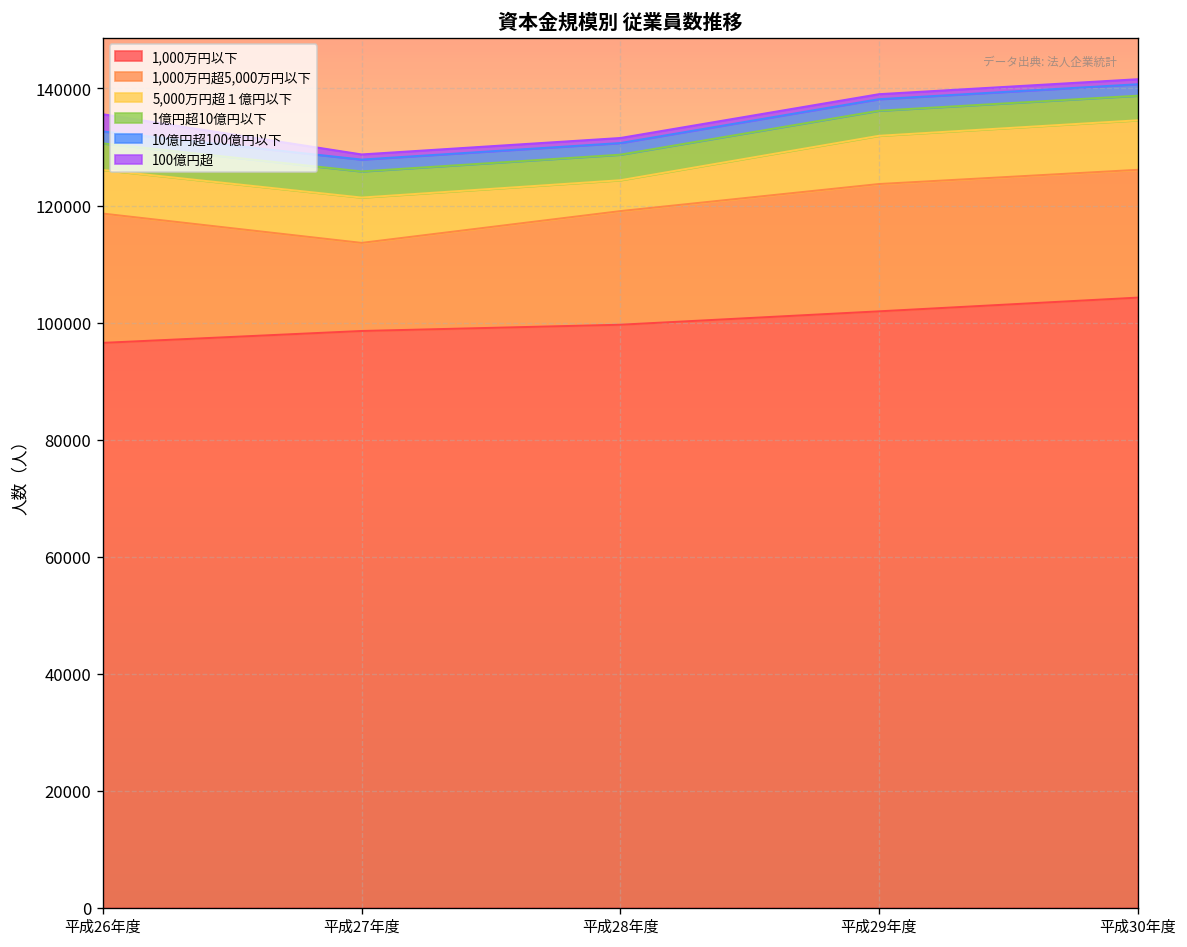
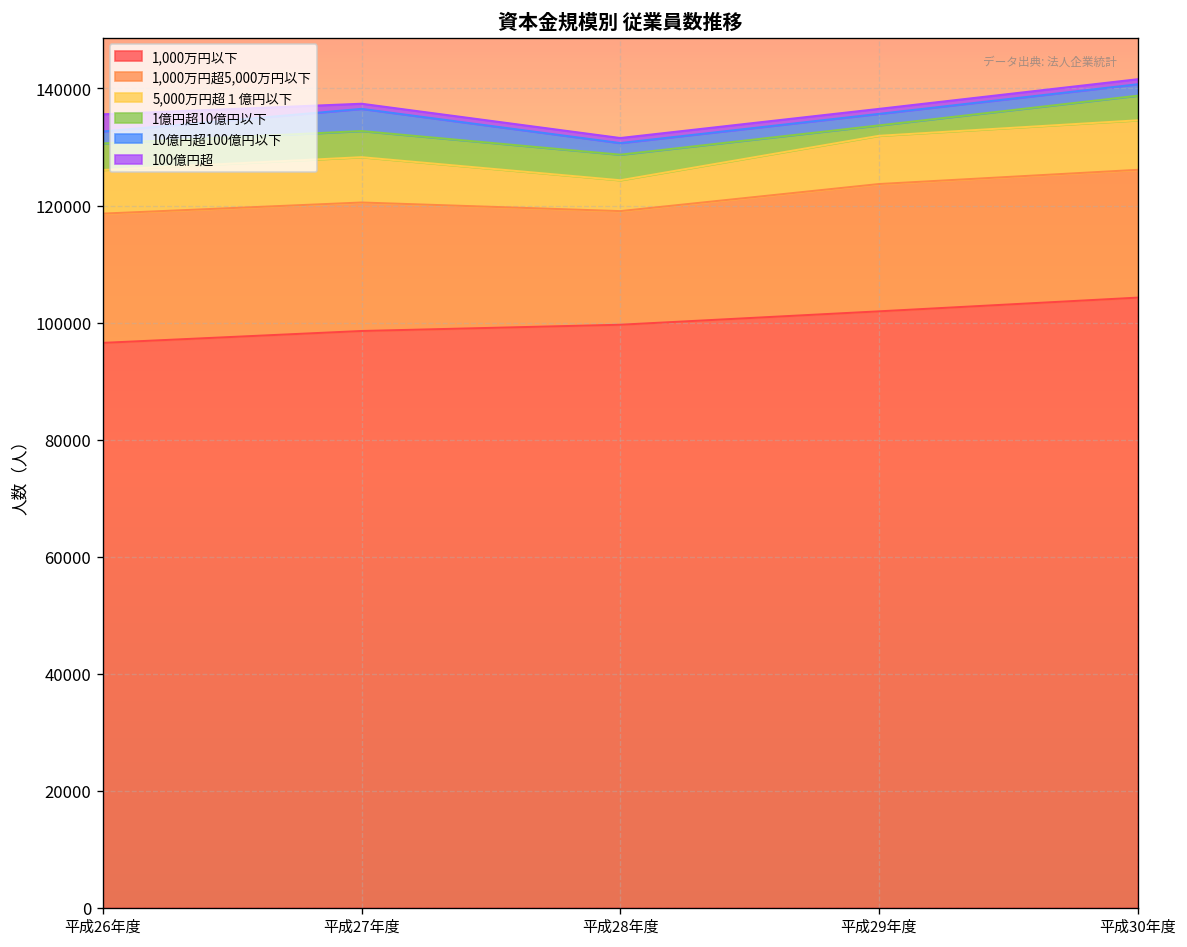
  {
    "1,000万円以下": {
      "平成26年度": 97000,
      "平成27年度": 99000,
      "平成28年度": 100000,
      "平成29年度": 102000,
      "平成30年度": 104000
    },
    "1,000万円超5,000万円以下": {
      "平成26年度": 22000,
-     "平成27年度": 15000,
+     "平成27年度": 22000,
      "平成28年度": 19000,
      "平成29年度": 22000,
      "平成30年度": 22000
    },
    "5,000万円超１億円以下": {
      "平成26年度": 7000,
      "平成27年度": 8000,
      "平成28年度": 5000,
      "平成29年度": 8000,
      "平成30年度": 8000
    },
    "1億円超10億円以下": {
      "平成26年度": 5000,
      "平成27年度": 4000,
      "平成28年度": 4000,
-     "平成29年度": 4000,
+     "平成29年度": 2000,
      "平成30年度": 4000
    },
    "10億円超100億円以下": {
      "平成26年度": 2000,
-     "平成27年度": 2000,
+     "平成27年度": 4000,
      "平成28年度": 2000,
      "平成29年度": 2000,
      "平成30年度": 2000
    },
    "100億円超": {
      "平成26年度": 3000,
      "平成27年度": 1000,
      "平成28年度": 1000,
      "平成29年度": 1000,
      "平成30年度": 1000
    }
  }
